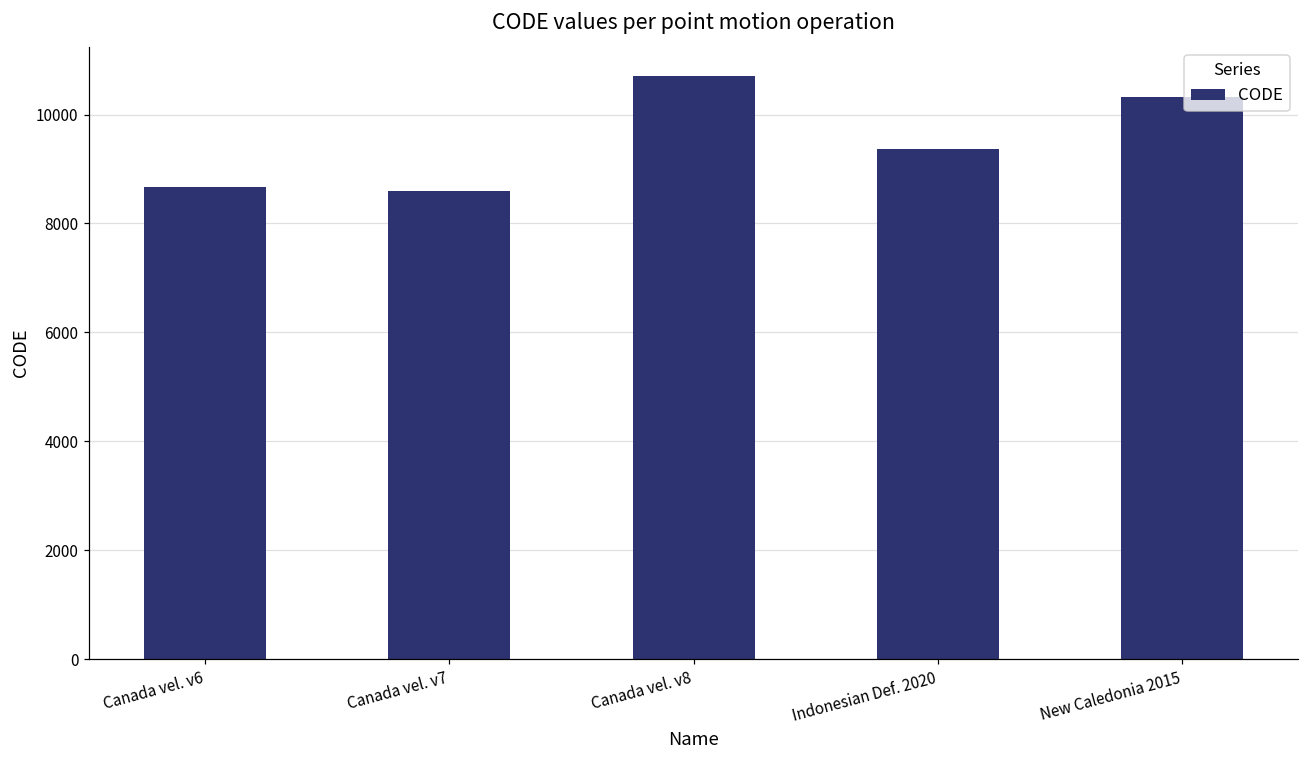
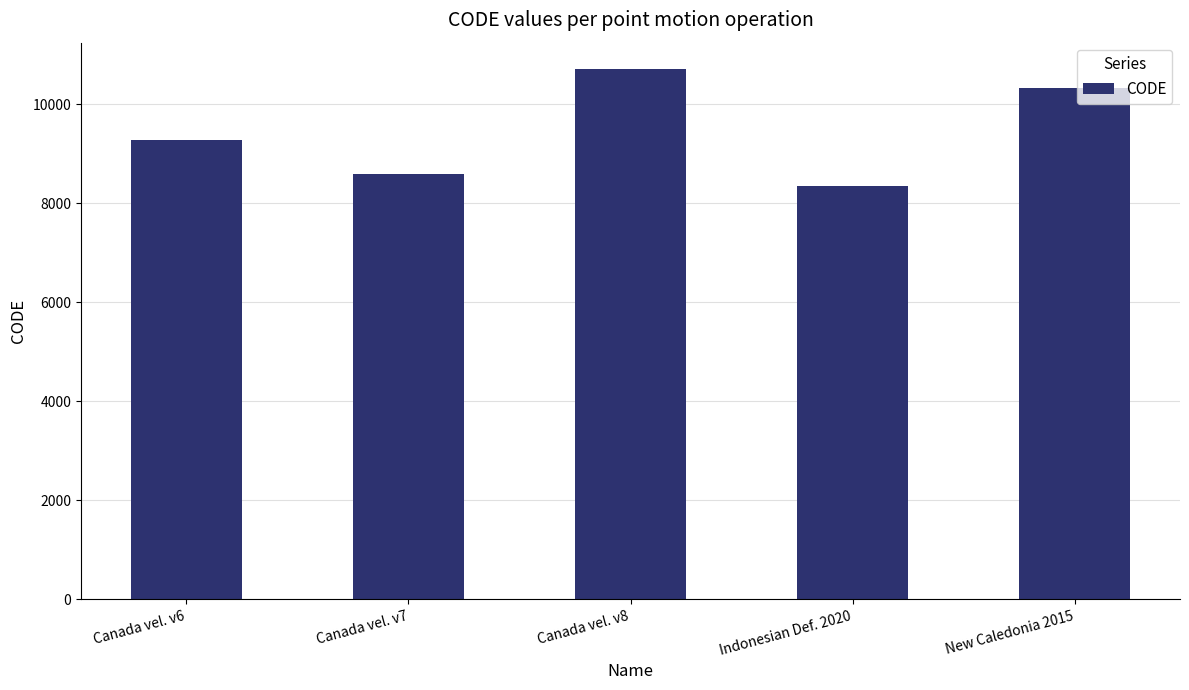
  {
-   "Canada vel. v6": 8700,
+   "Canada vel. v6": 9300,
    "Canada vel. v7": 8600,
    "Canada vel. v8": 10700,
-   "Indonesian Def. 2020": 9400,
+   "Indonesian Def. 2020": 8300,
    "New Caledonia 2015": 10300
  }
